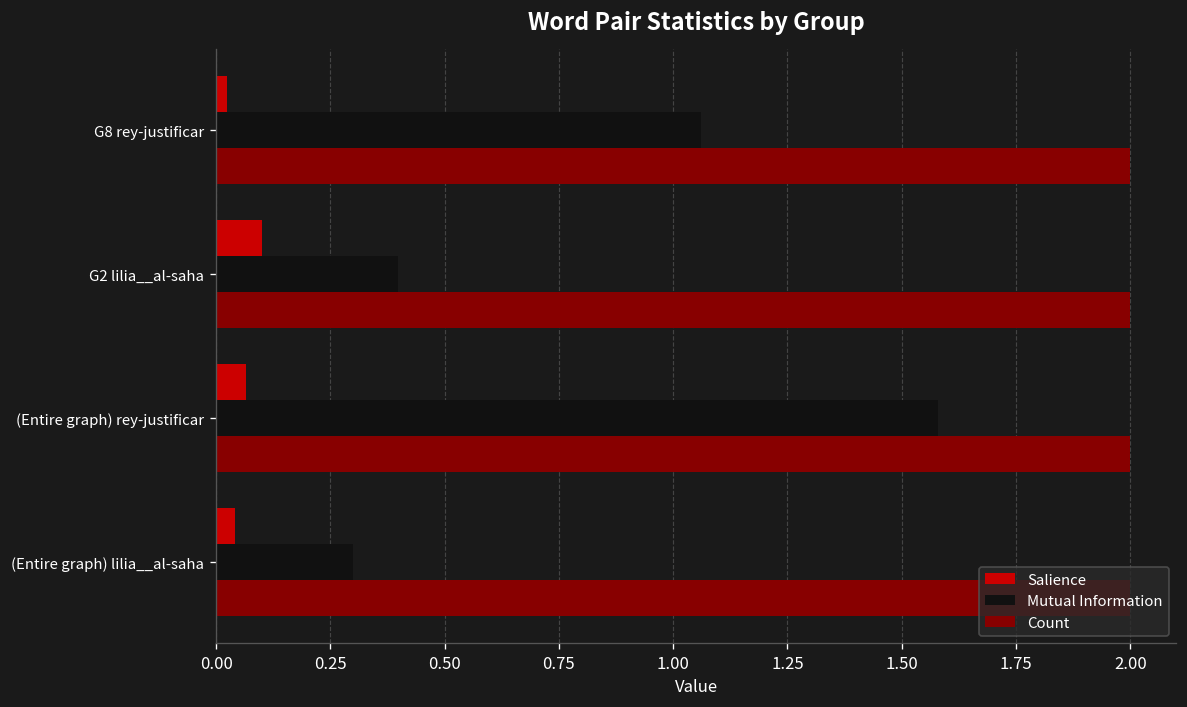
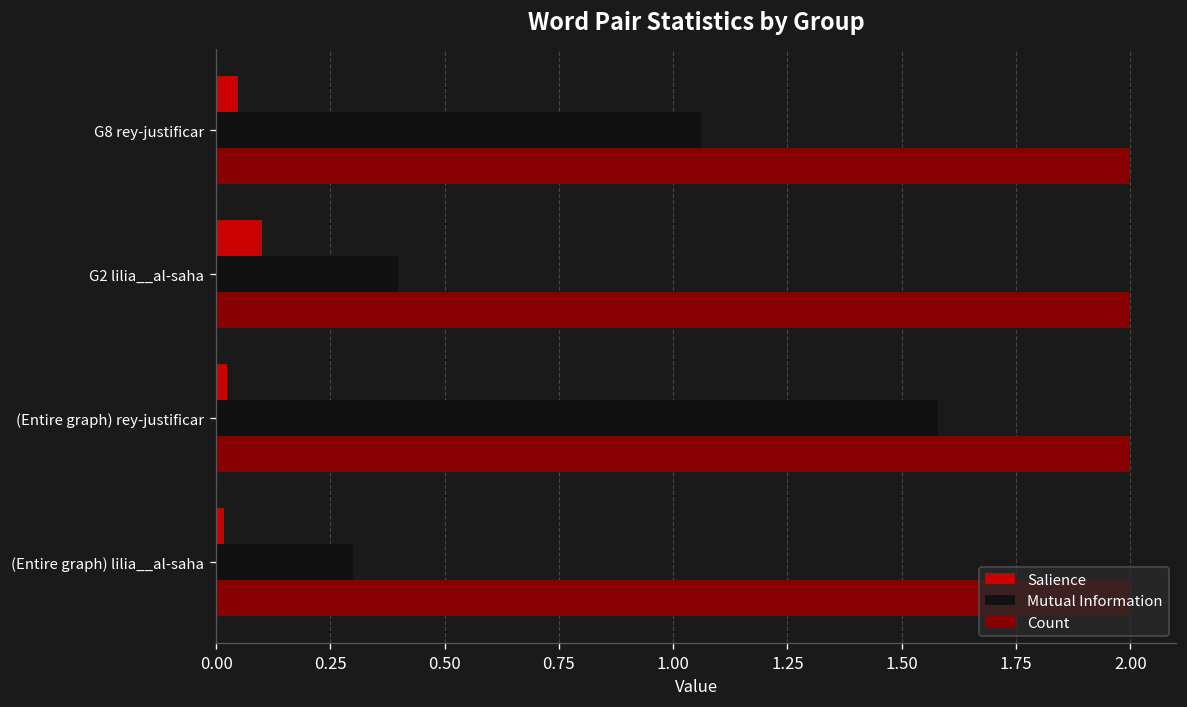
  {
    "Salience": {
-     "G8 rey-justificar": 0.02,
+     "G8 rey-justificar": 0.05,
      "G2 lilia__al-saha": 0.10,
-     "(Entire graph) rey-justificar": 0.06,
-     "(Entire graph) lilia__al-saha": 0.04
+     "(Entire graph) rey-justificar": 0.02,
+     "(Entire graph) lilia__al-saha": 0.02
    },
    "Mutual Information": {
      "G8 rey-justificar": 1.06,
      "G2 lilia__al-saha": 0.40,
      "(Entire graph) rey-justificar": 1.58,
      "(Entire graph) lilia__al-saha": 0.30
    },
    "Count": {
      "G8 rey-justificar": 2.00,
      "G2 lilia__al-saha": 2.00,
      "(Entire graph) rey-justificar": 2.00
    }
  }
